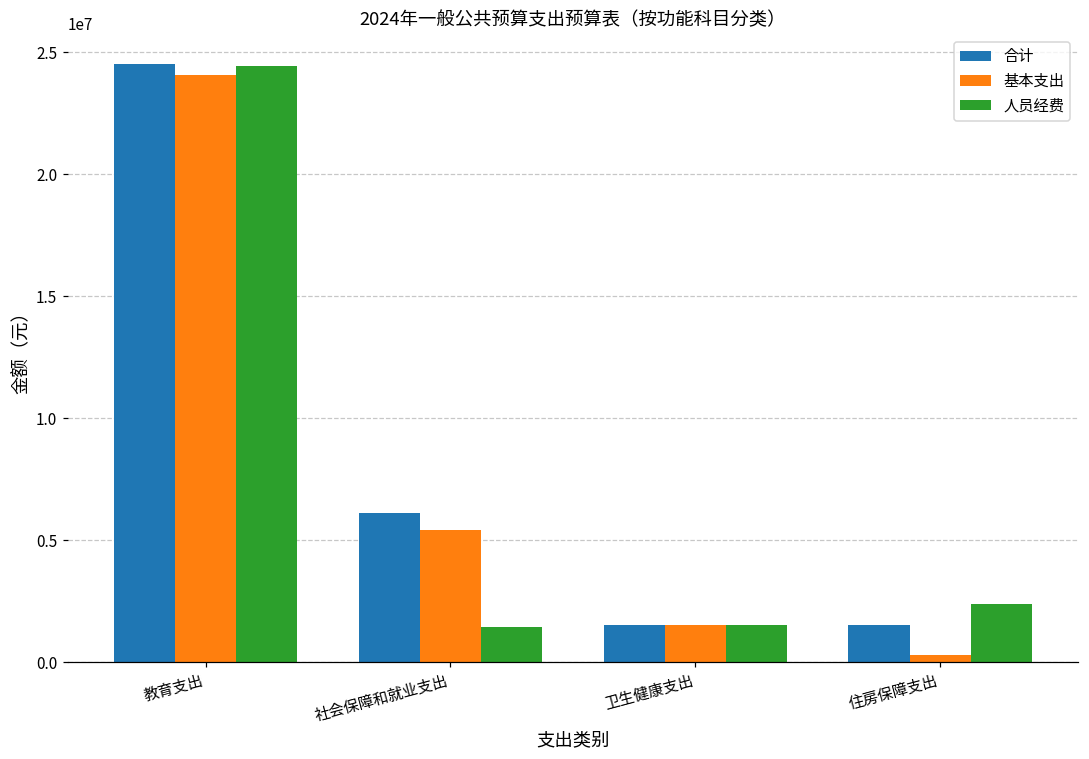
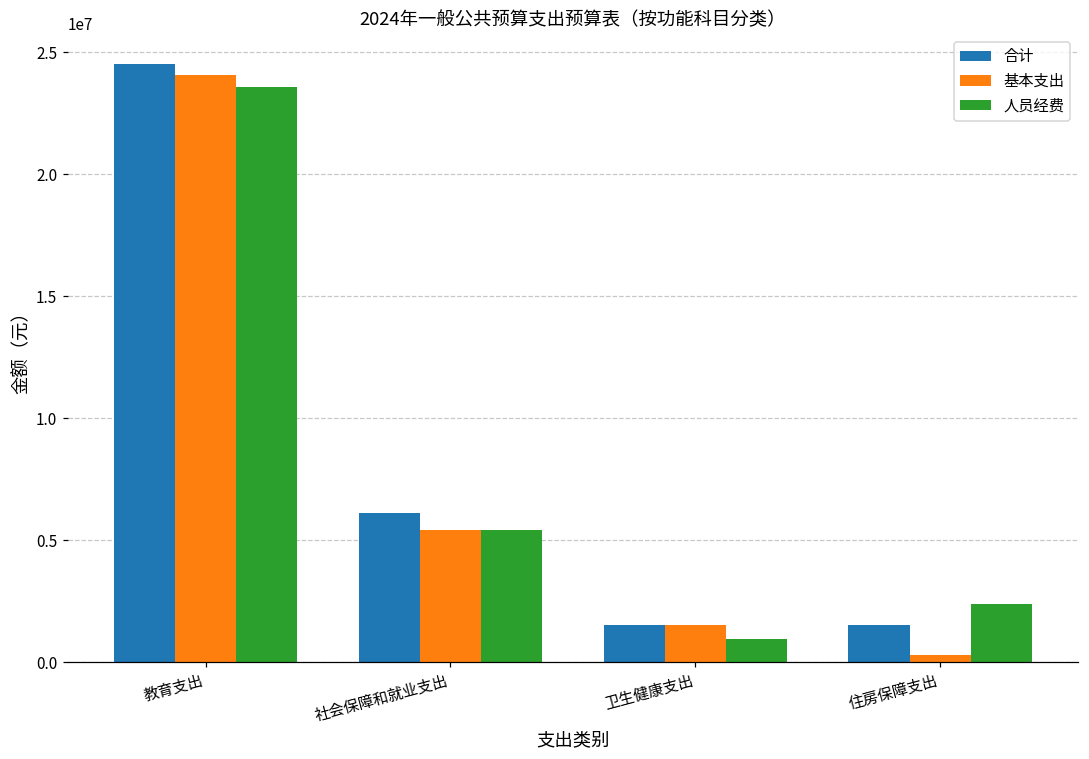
  {
    "合计": {
      "教育支出": 24500000,
      "社会保障和就业支出": 6100000,
      "卫生健康支出": 1500000,
      "住房保障支出": 1500000
    },
    "基本支出": {
      "教育支出": 24100000,
      "社会保障和就业支出": 5400000,
      "卫生健康支出": 1500000,
      "住房保障支出": 300000
    },
    "人员经费": {
-     "教育支出": 24400000,
-     "社会保障和就业支出": 1400000,
-     "卫生健康支出": 1500000,
+     "教育支出": 23600000,
+     "社会保障和就业支出": 5400000,
+     "卫生健康支出": 900000,
      "住房保障支出": 2400000
    }
  }
